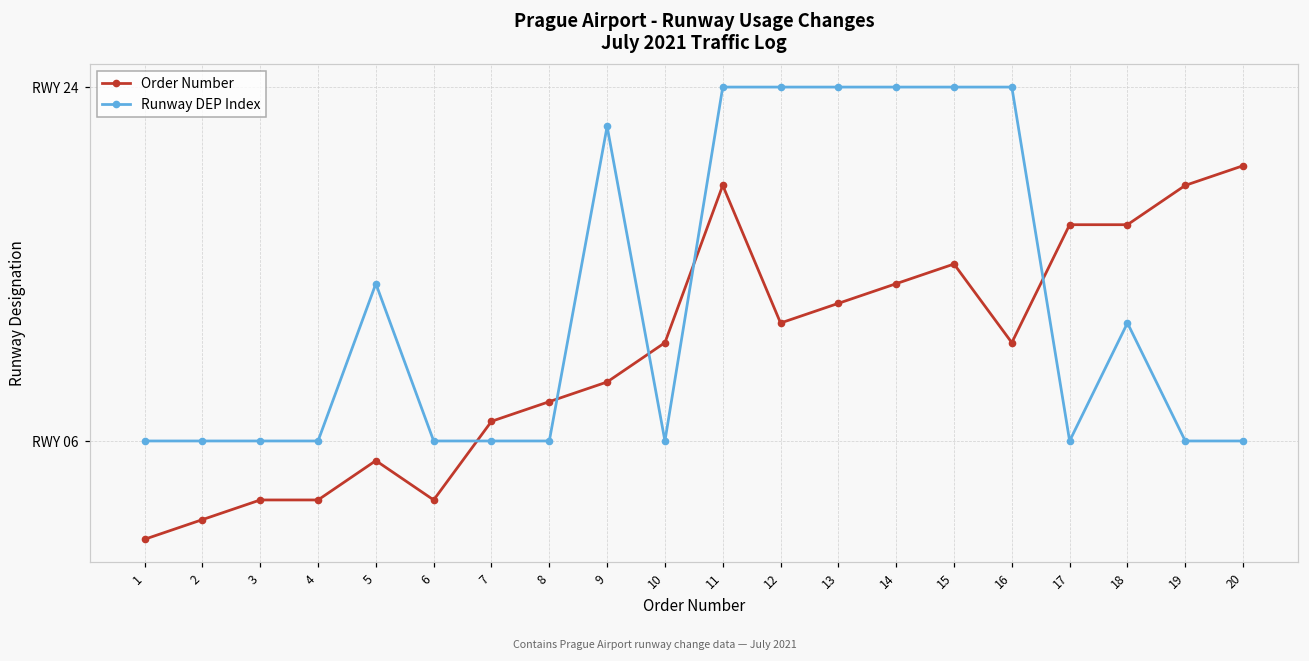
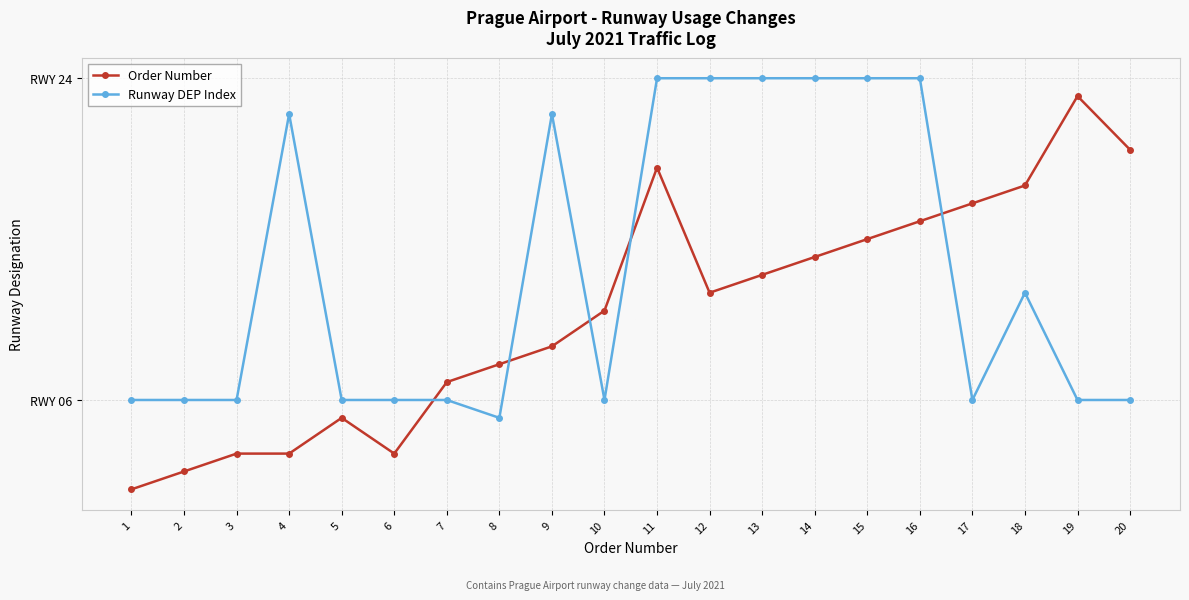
  {
    "Order Number": {
      "1": "RWY 1",
      "2": "RWY 2",
      "3": "RWY 3",
      "4": "RWY 3",
      "5": "RWY 5",
      "6": "RWY 3",
      "7": "RWY 7",
      "8": "RWY 8",
      "9": "RWY 9",
      "10": "RWY 11",
      "11": "RWY 19",
      "12": "RWY 12",
      "13": "RWY 13",
      "14": "RWY 14",
      "15": "RWY 15",
-     "16": "RWY 11",
+     "16": "RWY 16",
      "17": "RWY 17",
-     "18": "RWY 17",
-     "19": "RWY 19",
+     "18": "RWY 18",
+     "19": "RWY 23",
      "20": "RWY 20"
    },
    "Runway DEP Index": {
      "1": "RWY 6",
      "2": "RWY 6",
      "3": "RWY 6",
-     "4": "RWY 6",
-     "5": "RWY 14",
+     "4": "RWY 22",
+     "5": "RWY 6",
      "6": "RWY 6",
      "7": "RWY 6",
-     "8": "RWY 6",
+     "8": "RWY 5",
      "9": "RWY 22",
      "10": "RWY 6",
      "11": "RWY 24",
      "12": "RWY 24",
      "13": "RWY 24",
      "14": "RWY 24",
      "15": "RWY 24",
      "16": "RWY 24",
      "17": "RWY 6",
      "18": "RWY 12",
      "19": "RWY 6",
      "20": "RWY 6"
    }
  }
